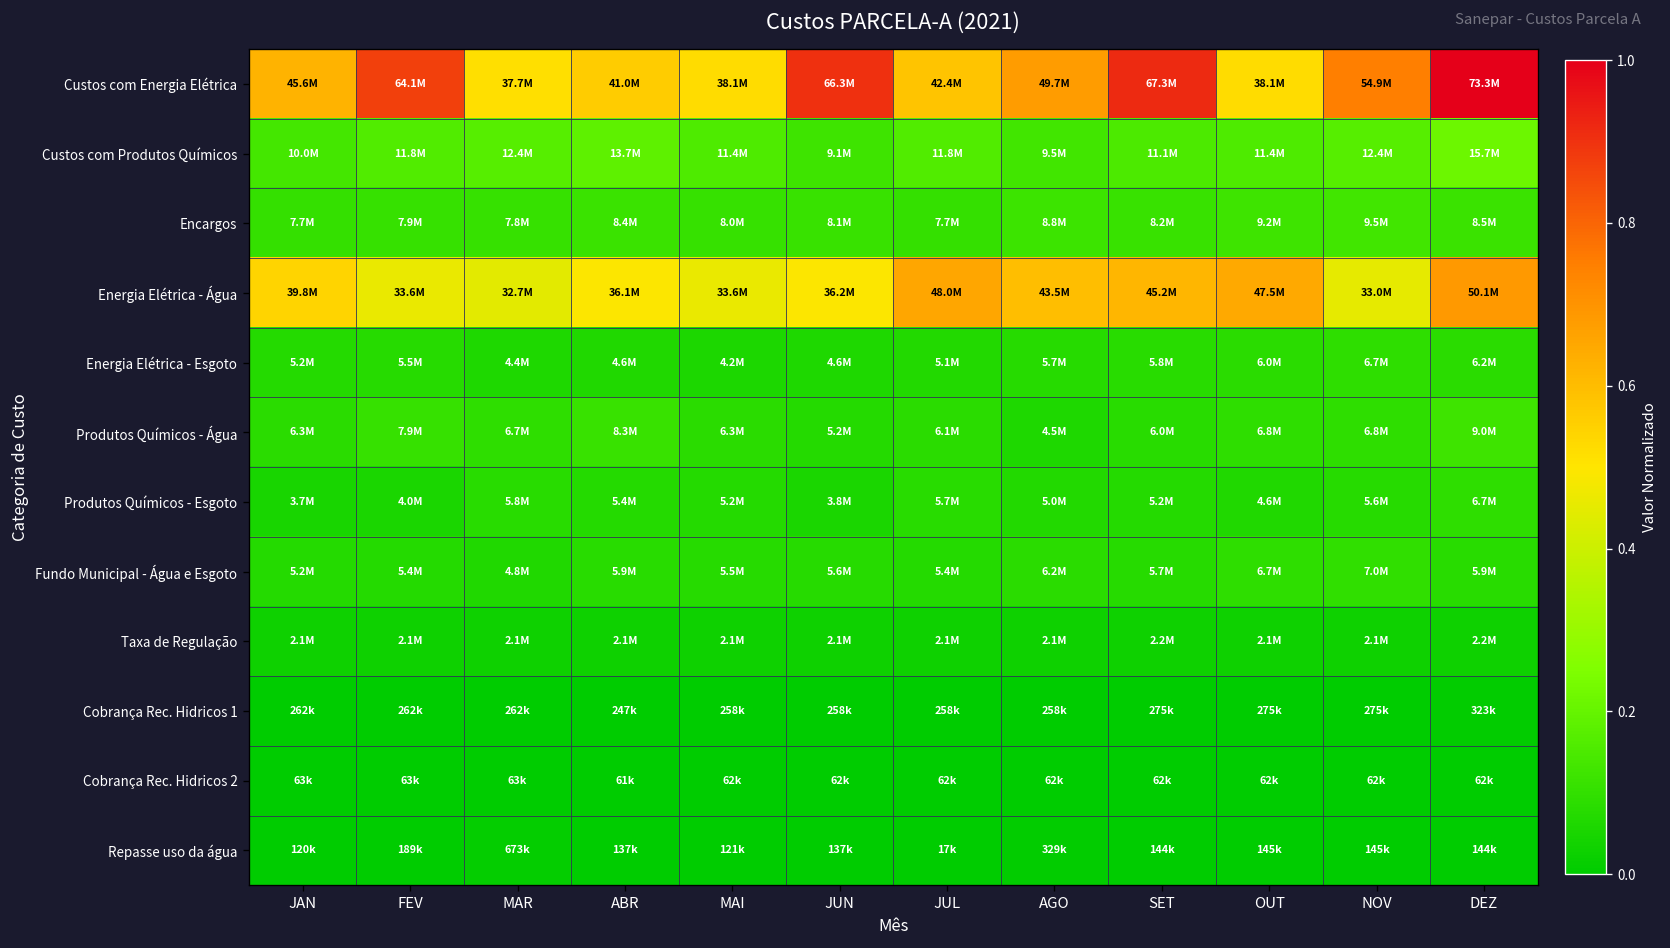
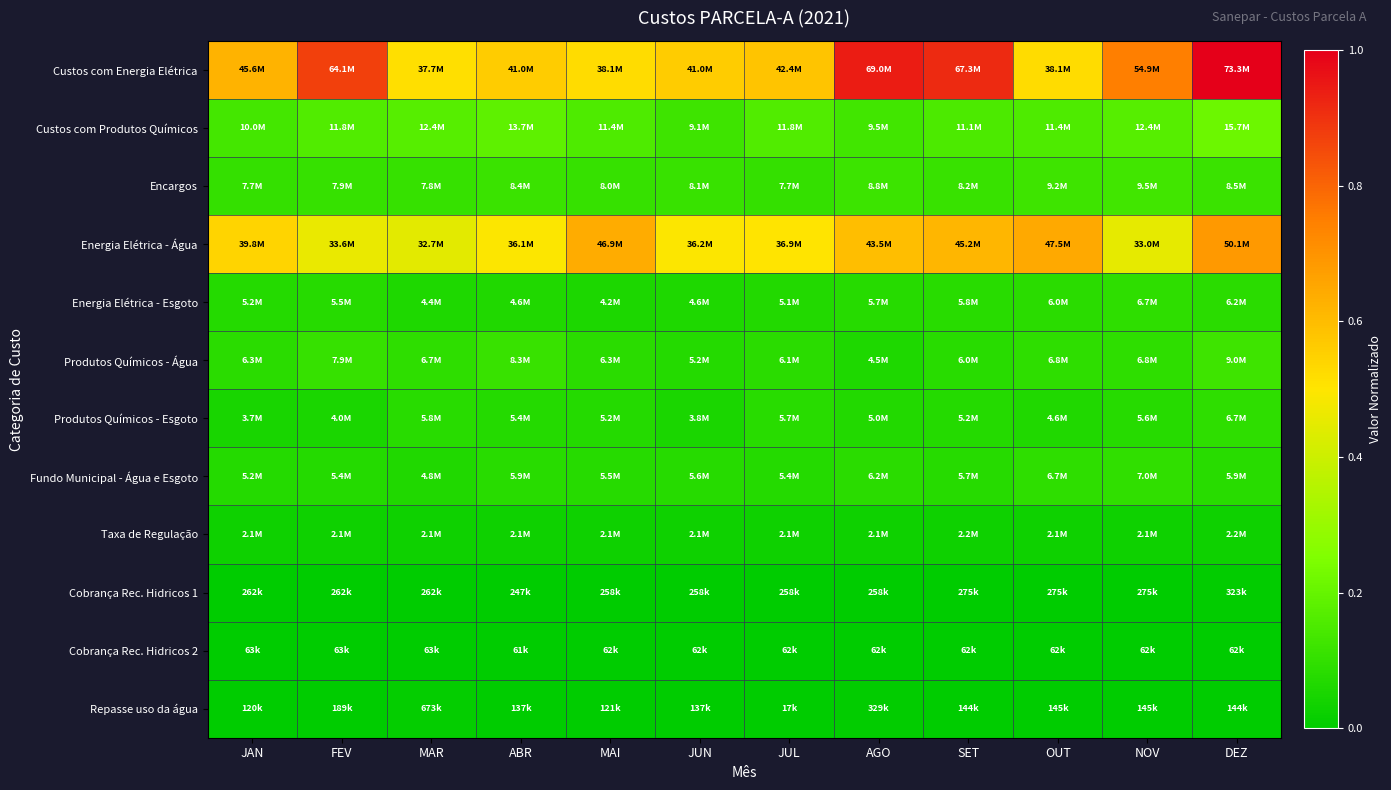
  {
    "Custos com Energia Elétrica": {
      "JAN": "45.6M",
      "FEV": "64.1M",
      "MAR": "37.7M",
      "ABR": "41.0M",
      "MAI": "38.1M",
-     "JUN": "66.3M",
+     "JUN": "41.0M",
      "JUL": "42.4M",
-     "AGO": "49.7M",
+     "AGO": "69.0M",
      "SET": "67.3M",
      "OUT": "38.1M",
      "NOV": "54.9M",
      "DEZ": "73.3M"
    },
    "Custos com Produtos Químicos": {
      "JAN": "10.0M",
      "FEV": "11.8M",
      "MAR": "12.4M",
      "ABR": "13.7M",
      "MAI": "11.4M",
      "JUN": "9.1M",
      "JUL": "11.8M",
      "AGO": "9.5M",
      "SET": "11.1M",
      "OUT": "11.4M",
      "NOV": "12.4M",
      "DEZ": "15.7M"
    },
    "Encargos": {
      "JAN": "7.7M",
      "FEV": "7.9M",
      "MAR": "7.8M",
      "ABR": "8.4M",
      "MAI": "8.0M",
      "JUN": "8.1M",
      "JUL": "7.7M",
      "AGO": "8.8M",
      "SET": "8.2M",
      "OUT": "9.2M",
      "NOV": "9.5M",
      "DEZ": "8.5M"
    },
    "Energia Elétrica - Água": {
      "JAN": "39.8M",
      "FEV": "33.6M",
      "MAR": "32.7M",
      "ABR": "36.1M",
-     "MAI": "33.6M",
+     "MAI": "46.9M",
      "JUN": "36.2M",
-     "JUL": "48.0M",
+     "JUL": "36.9M",
      "AGO": "43.5M",
      "SET": "45.2M",
      "OUT": "47.5M",
      "NOV": "33.0M",
      "DEZ": "50.1M"
    },
    "Energia Elétrica - Esgoto": {
      "JAN": "5.2M",
      "FEV": "5.5M",
      "MAR": "4.4M",
      "ABR": "4.6M",
      "MAI": "4.2M",
      "JUN": "4.6M",
      "JUL": "5.1M",
      "AGO": "5.7M",
      "SET": "5.8M",
      "OUT": "6.0M",
      "NOV": "6.7M",
      "DEZ": "6.2M"
    },
    "Produtos Químicos - Água": {
      "JAN": "6.3M",
      "FEV": "7.9M",
      "MAR": "6.7M",
      "ABR": "8.3M",
      "MAI": "6.3M",
      "JUN": "5.2M",
      "JUL": "6.1M",
      "AGO": "4.5M",
      "SET": "6.0M",
      "OUT": "6.8M",
      "NOV": "6.8M",
      "DEZ": "9.0M"
    },
    "Produtos Químicos - Esgoto": {
      "JAN": "3.7M",
      "FEV": "4.0M",
      "MAR": "5.8M",
      "ABR": "5.4M",
      "MAI": "5.2M",
      "JUN": "3.8M",
      "JUL": "5.7M",
      "AGO": "5.0M",
      "SET": "5.2M",
      "OUT": "4.6M",
      "NOV": "5.6M",
      "DEZ": "6.7M"
    },
    "Fundo Municipal - Água e Esgoto": {
      "JAN": "5.2M",
      "FEV": "5.4M",
      "MAR": "4.8M",
      "ABR": "5.9M",
      "MAI": "5.5M",
      "JUN": "5.6M",
      "JUL": "5.4M",
      "AGO": "6.2M",
      "SET": "5.7M",
      "OUT": "6.7M",
      "NOV": "7.0M",
      "DEZ": "5.9M"
    },
    "Taxa de Regulação": {
      "JAN": "2.1M",
      "FEV": "2.1M",
      "MAR": "2.1M",
      "ABR": "2.1M",
      "MAI": "2.1M",
      "JUN": "2.1M",
      "JUL": "2.1M",
      "AGO": "2.1M",
      "SET": "2.2M",
      "OUT": "2.1M",
      "NOV": "2.1M",
      "DEZ": "2.2M"
    },
    "Cobrança Rec. Hidricos 1": {
      "JAN": "262k",
      "FEV": "262k",
      "MAR": "262k",
      "ABR": "247k",
      "MAI": "258k",
      "JUN": "258k",
      "JUL": "258k",
      "AGO": "258k",
      "SET": "275k",
      "OUT": "275k",
      "NOV": "275k",
      "DEZ": "323k"
    },
    "Cobrança Rec. Hidricos 2": {
      "JAN": "63k",
      "FEV": "63k",
      "MAR": "63k",
      "ABR": "61k",
      "MAI": "62k",
      "JUN": "62k",
      "JUL": "62k",
      "AGO": "62k",
      "SET": "62k",
      "OUT": "62k",
      "NOV": "62k",
      "DEZ": "62k"
    },
    "Repasse uso da água": {
      "JAN": "120k",
      "FEV": "189k",
      "MAR": "673k",
      "ABR": "137k",
      "MAI": "121k",
      "JUN": "137k",
      "JUL": "17k",
      "AGO": "329k",
      "SET": "144k",
      "OUT": "145k",
      "NOV": "145k",
      "DEZ": "144k"
    }
  }
